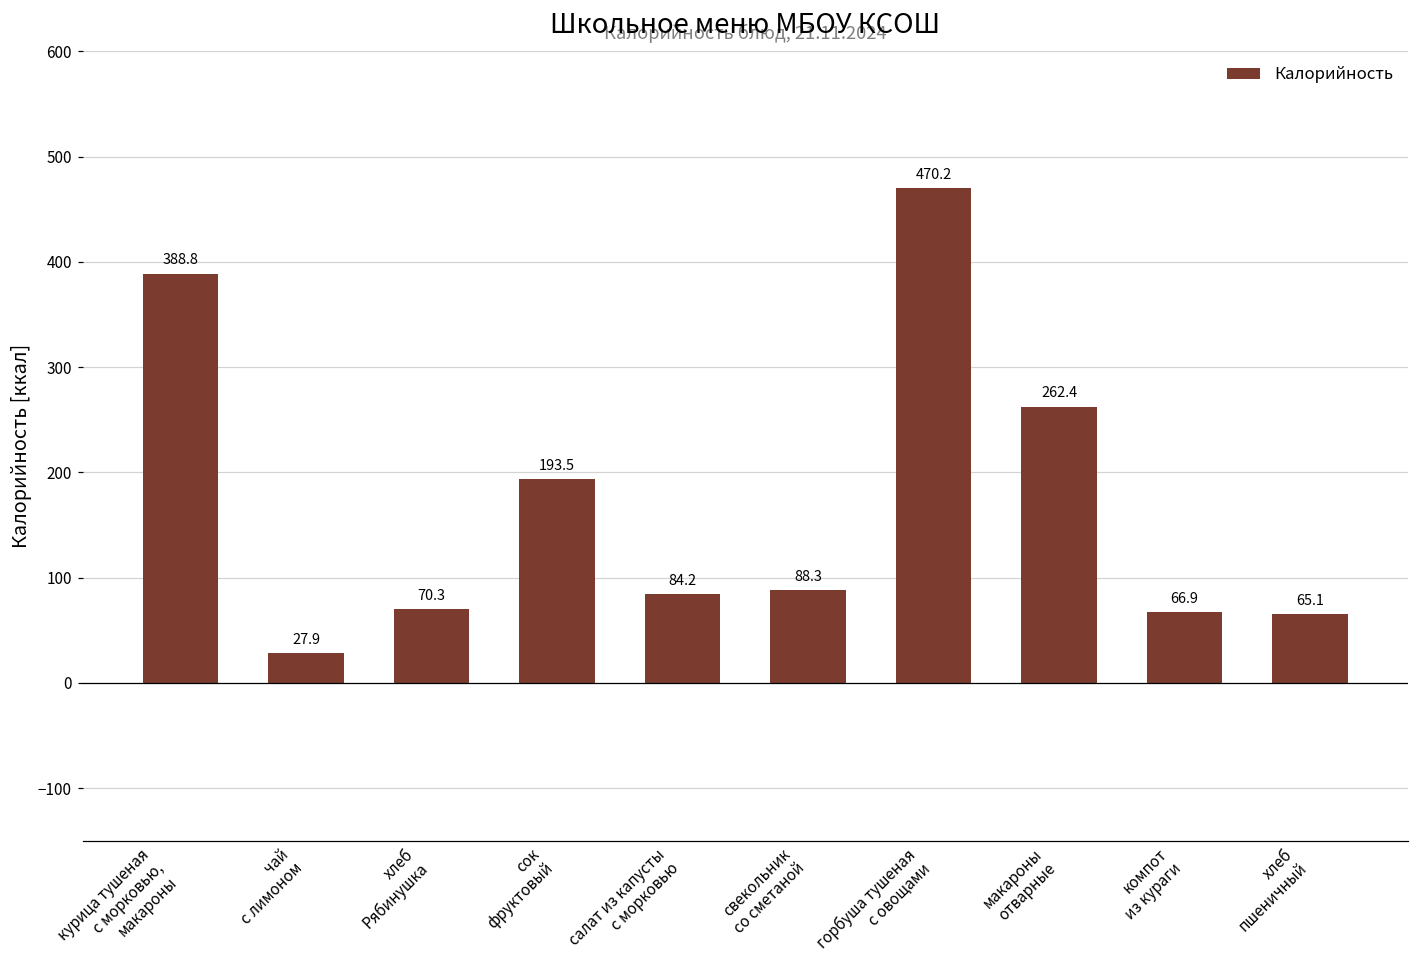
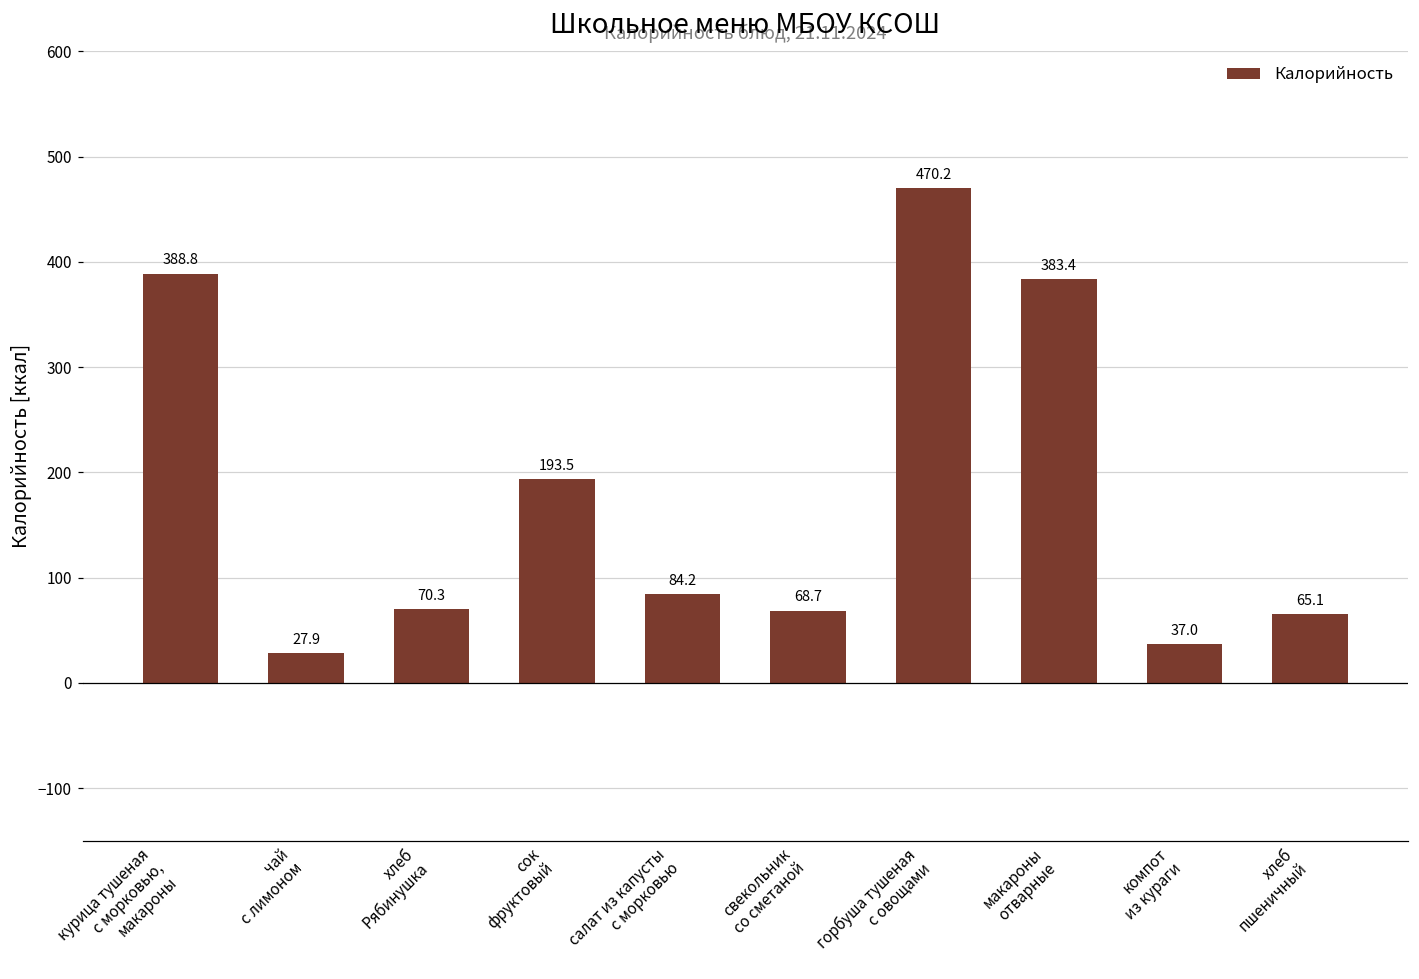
  {
    "курица тушеная с морковью, макароны": 388.8,
    "чай с лимоном": 27.9,
    "хлеб Рябинушка": 70.3,
    "сок фруктовый": 193.5,
    "салат из капусты с морковью": 84.2,
-   "свекольник со сметаной": 88.3,
+   "свекольник со сметаной": 68.7,
    "горбуша тушеная с овощами": 470.2,
-   "макароны отварные": 262.4,
-   "компот из кураги": 66.9,
+   "макароны отварные": 383.4,
+   "компот из кураги": 37.0,
    "хлеб пшеничный": 65.1
  }
